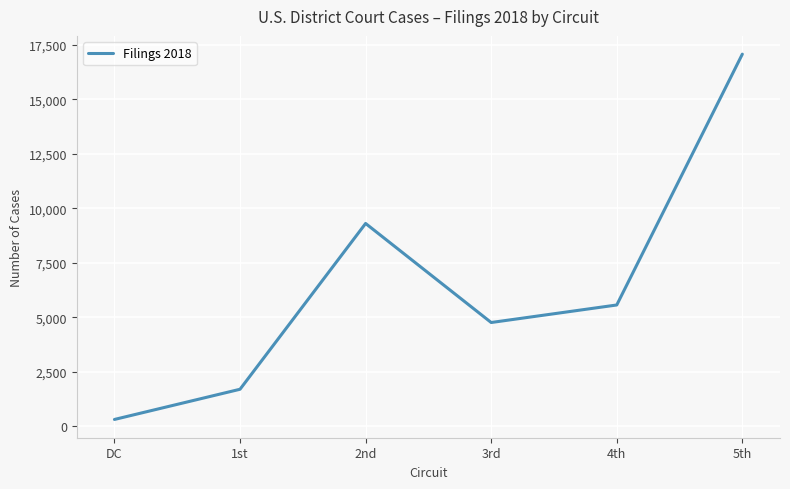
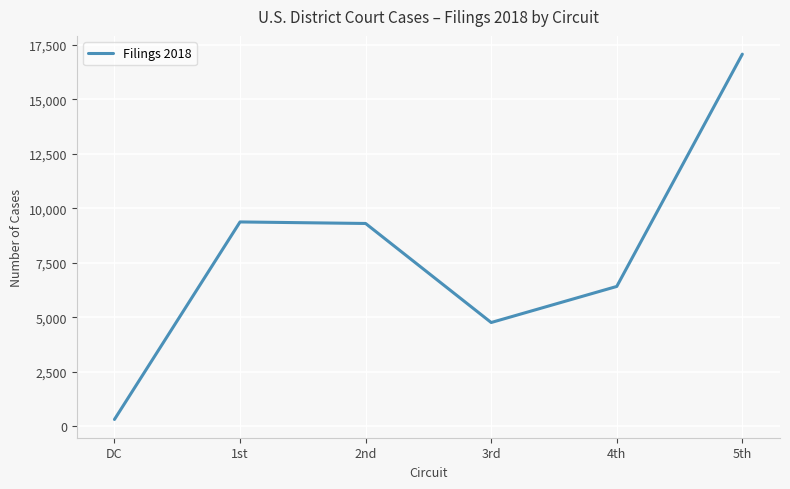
  {
    "DC": "300",
-   "1st": "1,700",
+   "1st": "9,400",
    "2nd": "9,300",
    "3rd": "4,800",
-   "4th": "5,600",
+   "4th": "6,400",
    "5th": "17,100"
  }
